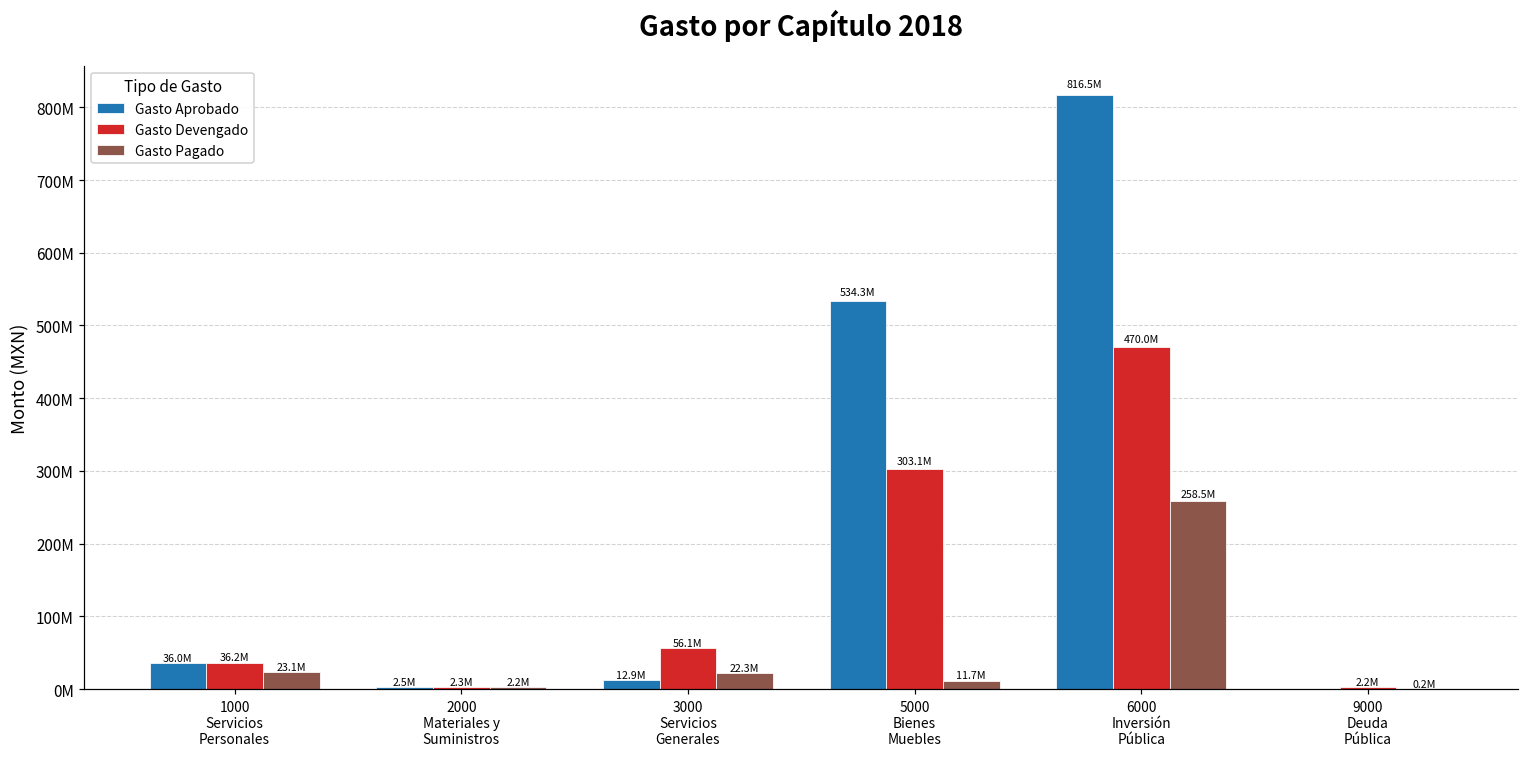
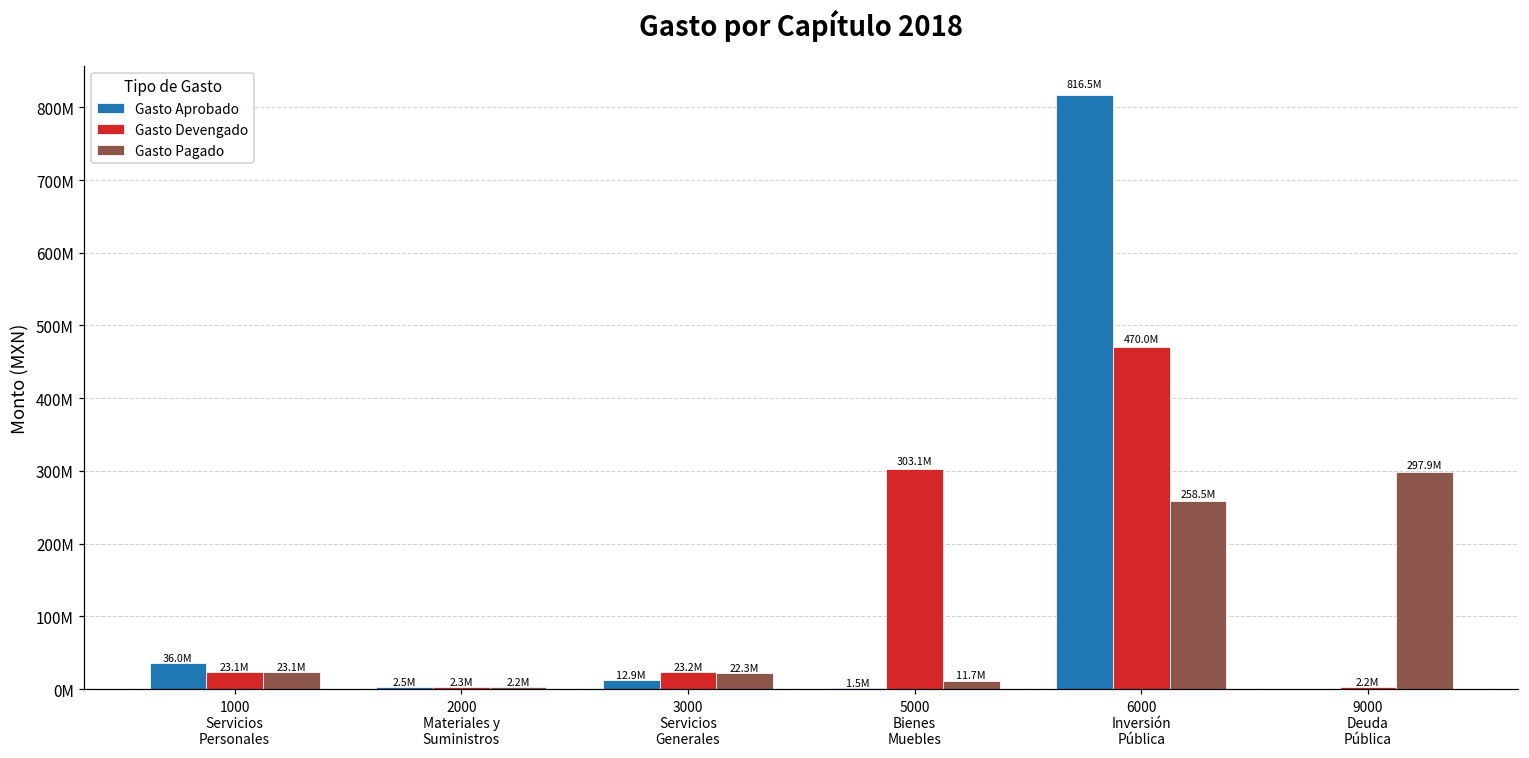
  {
    "Gasto Aprobado": {
      "1000 Servicios Personales": "36.0M",
      "2000 Materiales y Suministros": "2.5M",
      "3000 Servicios Generales": "12.9M",
-     "5000 Bienes Muebles": "534.3M",
+     "5000 Bienes Muebles": "1.5M",
      "6000 Inversión Pública": "816.5M"
    },
    "Gasto Devengado": {
-     "1000 Servicios Personales": "36.2M",
+     "1000 Servicios Personales": "23.1M",
      "2000 Materiales y Suministros": "2.3M",
-     "3000 Servicios Generales": "56.1M",
+     "3000 Servicios Generales": "23.2M",
      "5000 Bienes Muebles": "303.1M",
      "6000 Inversión Pública": "470.0M",
      "9000 Deuda Pública": "2.2M"
    },
    "Gasto Pagado": {
      "1000 Servicios Personales": "23.1M",
      "2000 Materiales y Suministros": "2.2M",
      "3000 Servicios Generales": "22.3M",
      "5000 Bienes Muebles": "11.7M",
      "6000 Inversión Pública": "258.5M",
-     "9000 Deuda Pública": "0.2M"
+     "9000 Deuda Pública": "297.9M"
    }
  }
